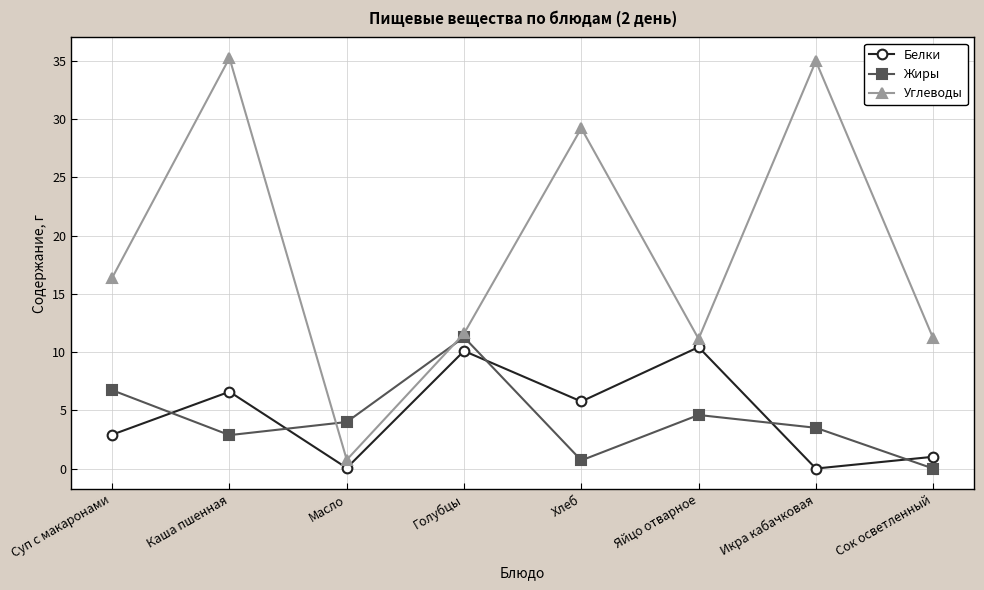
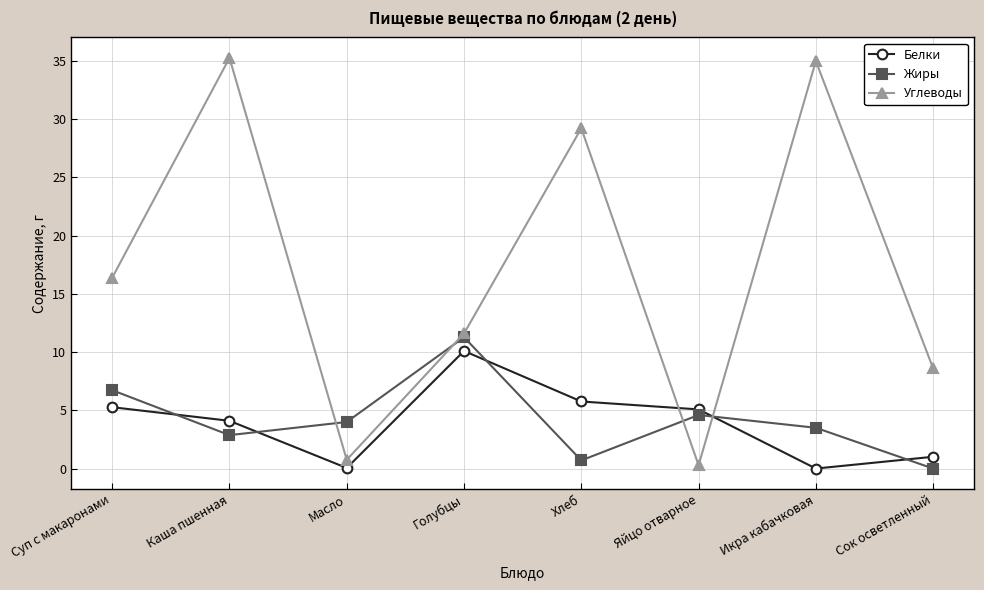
  {
    "Белки": {
-     "Суп с макаронами": 2.9,
-     "Каша пшенная": 6.6,
+     "Суп с макаронами": 5.3,
+     "Каша пшенная": 4.1,
      "Масло": 0.1,
      "Голубцы": 10.1,
      "Хлеб": 5.8,
-     "Яйцо отварное": 10.4,
+     "Яйцо отварное": 5.1,
      "Икра кабачковая": 0.0,
      "Сок осветленный": 1.0
    },
    "Жиры": {
      "Суп с макаронами": 6.7,
      "Каша пшенная": 2.9,
      "Масло": 4.0,
      "Голубцы": 11.3,
      "Хлеб": 0.7,
      "Яйцо отварное": 4.6,
      "Икра кабачковая": 3.5,
      "Сок осветленный": 0.0
    },
    "Углеводы": {
      "Суп с макаронами": 16.4,
      "Каша пшенная": 35.3,
      "Масло": 0.8,
      "Голубцы": 11.6,
      "Хлеб": 29.2,
-     "Яйцо отварное": 11.1,
+     "Яйцо отварное": 0.3,
      "Икра кабачковая": 35.0,
-     "Сок осветленный": 11.2
+     "Сок осветленный": 8.6
    }
  }
